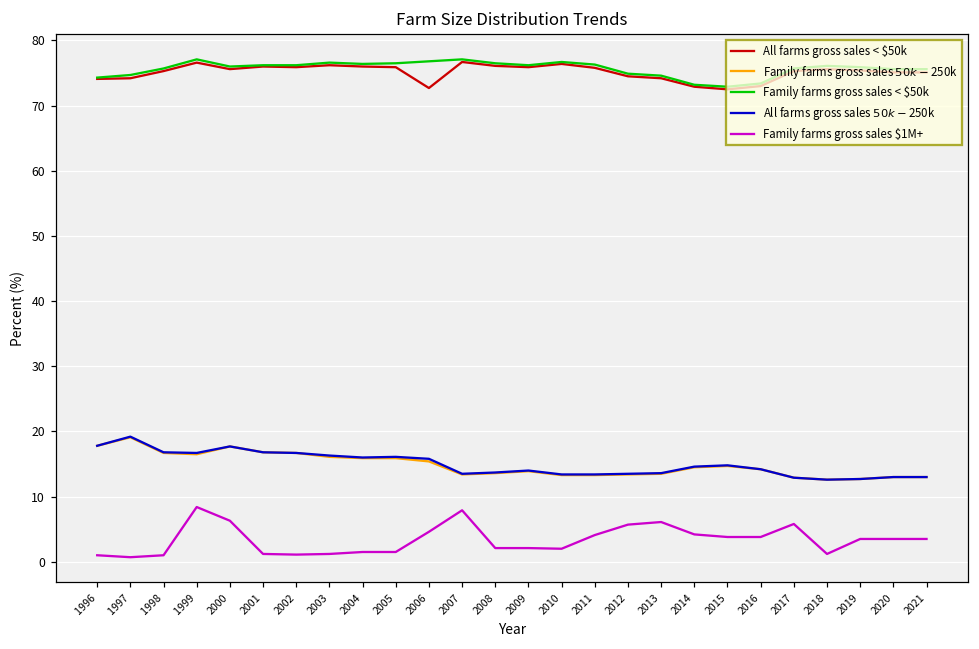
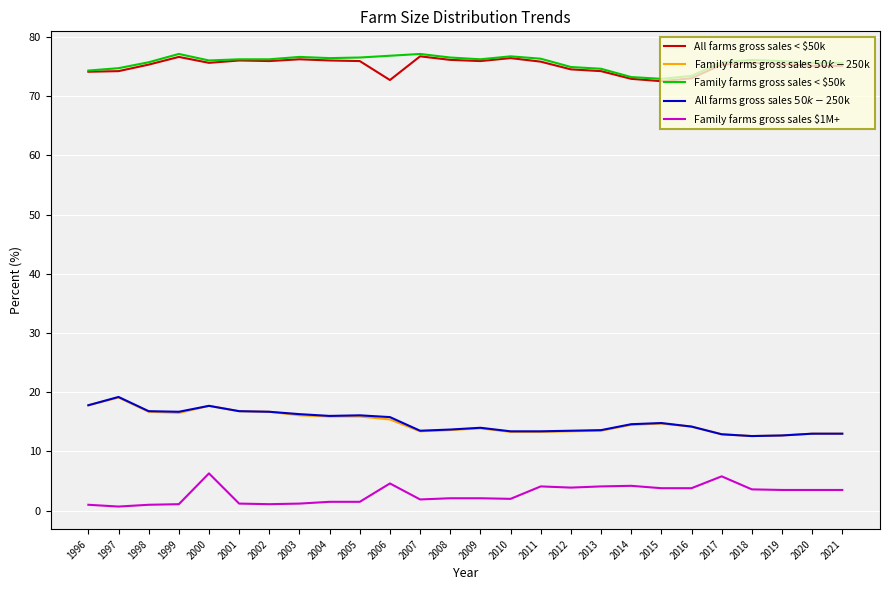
  {
    "All farms gross sales < $50k": {
      "1997": 74,
      "1999": 77,
      "2005": 76,
      "2006": 73,
      "2011": 76
    },
    "Family farms gross sales < $50k": {
      "1997": 75,
      "1999": 77,
      "2005": 77,
      "2006": 77,
      "2011": 76
    },
    "Family farms gross sales $1M+": {
      "1996": 1,
      "1997": 1,
      "1998": 1,
-     "1999": 8,
+     "1999": 1,
      "2000": 6,
      "2001": 1,
      "2002": 1,
      "2003": 1,
      "2004": 2,
      "2005": 2,
      "2006": 5,
-     "2007": 8,
+     "2007": 2,
      "2008": 2,
      "2009": 2,
      "2010": 2,
      "2011": 4,
-     "2012": 6,
-     "2013": 6,
+     "2012": 4,
+     "2013": 4,
      "2014": 4,
      "2015": 4,
      "2016": 4,
      "2017": 6,
-     "2018": 1,
+     "2018": 4,
      "2019": 4,
      "2020": 4,
      "2021": 4
    }
  }
